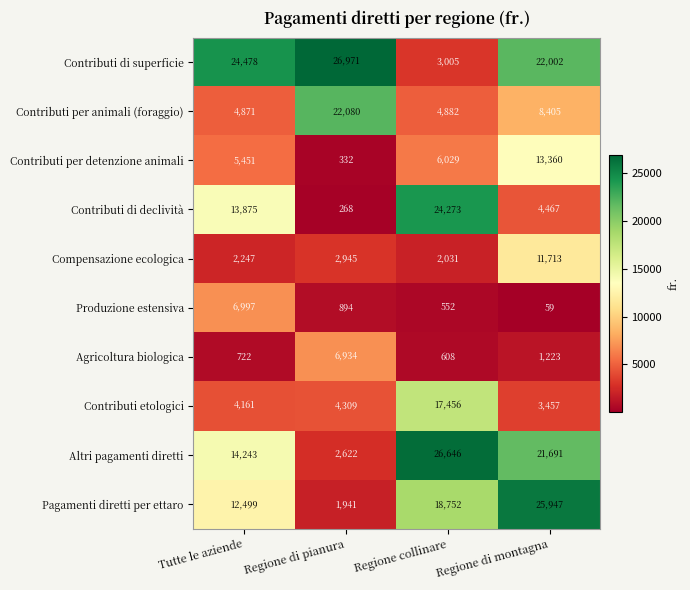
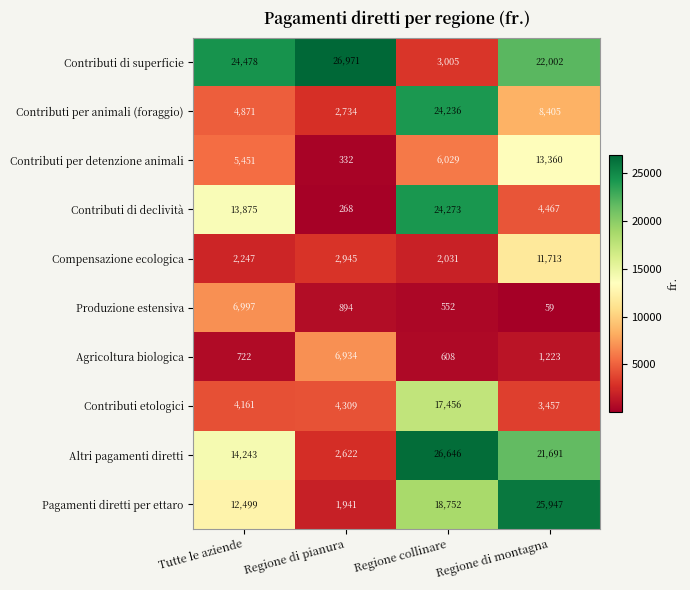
  {
    "Contributi di superficie": {
      "Tutte le aziende": "24,478",
      "Regione di pianura": "26,971",
      "Regione collinare": "3,005",
      "Regione di montagna": "22,002"
    },
    "Contributi per animali (foraggio)": {
      "Tutte le aziende": "4,871",
-     "Regione di pianura": "22,080",
-     "Regione collinare": "4,882",
+     "Regione di pianura": "2,734",
+     "Regione collinare": "24,236",
      "Regione di montagna": "8,405"
    },
    "Contributi per detenzione animali": {
      "Tutte le aziende": "5,451",
      "Regione di pianura": "332",
      "Regione collinare": "6,029",
      "Regione di montagna": "13,360"
    },
    "Contributi di declività": {
      "Tutte le aziende": "13,875",
      "Regione di pianura": "268",
      "Regione collinare": "24,273",
      "Regione di montagna": "4,467"
    },
    "Compensazione ecologica": {
      "Tutte le aziende": "2,247",
      "Regione di pianura": "2,945",
      "Regione collinare": "2,031",
      "Regione di montagna": "11,713"
    },
    "Produzione estensiva": {
      "Tutte le aziende": "6,997",
      "Regione di pianura": "894",
      "Regione collinare": "552",
      "Regione di montagna": "59"
    },
    "Agricoltura biologica": {
      "Tutte le aziende": "722",
      "Regione di pianura": "6,934",
      "Regione collinare": "608",
      "Regione di montagna": "1,223"
    },
    "Contributi etologici": {
      "Tutte le aziende": "4,161",
      "Regione di pianura": "4,309",
      "Regione collinare": "17,456",
      "Regione di montagna": "3,457"
    },
    "Altri pagamenti diretti": {
      "Tutte le aziende": "14,243",
      "Regione di pianura": "2,622",
      "Regione collinare": "26,646",
      "Regione di montagna": "21,691"
    },
    "Pagamenti diretti per ettaro": {
      "Tutte le aziende": "12,499",
      "Regione di pianura": "1,941",
      "Regione collinare": "18,752",
      "Regione di montagna": "25,947"
    }
  }
